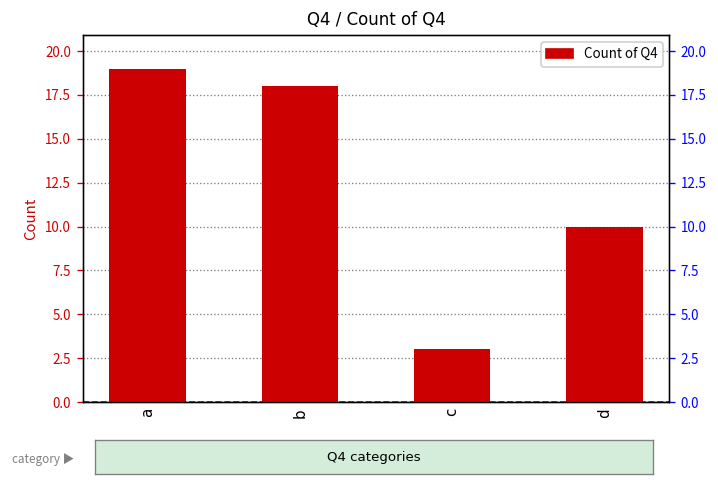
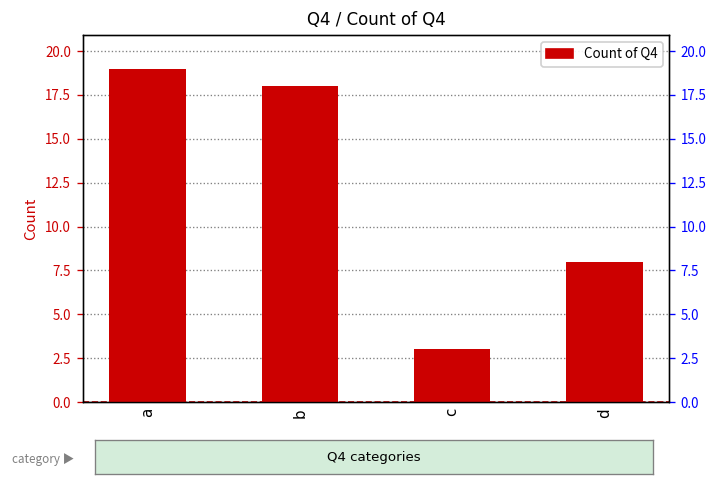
  {
    "a": 19,
    "b": 18,
    "c": 3,
-   "d": 10
+   "d": 8
  }
